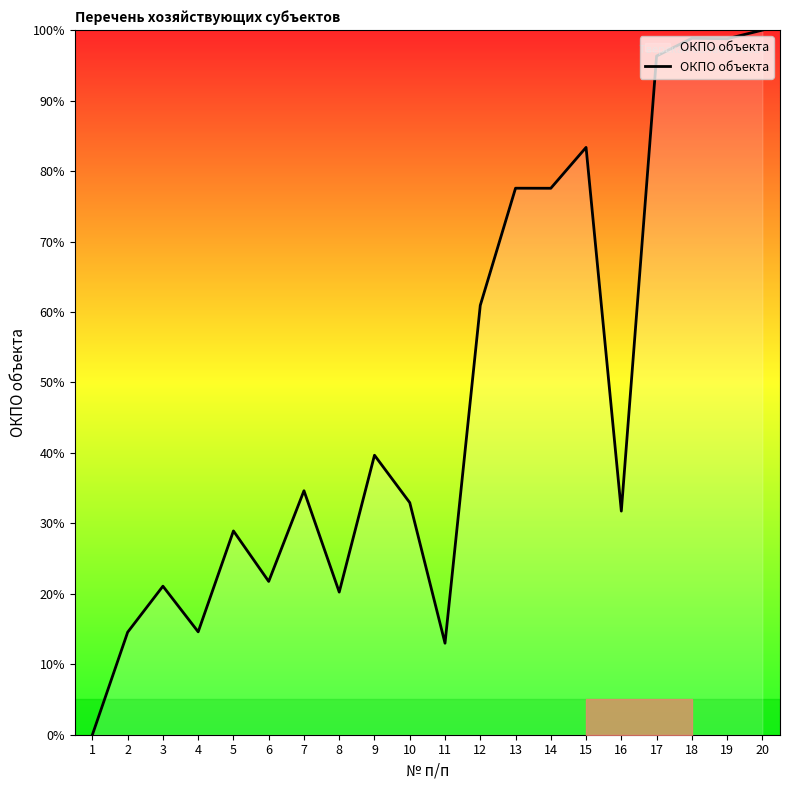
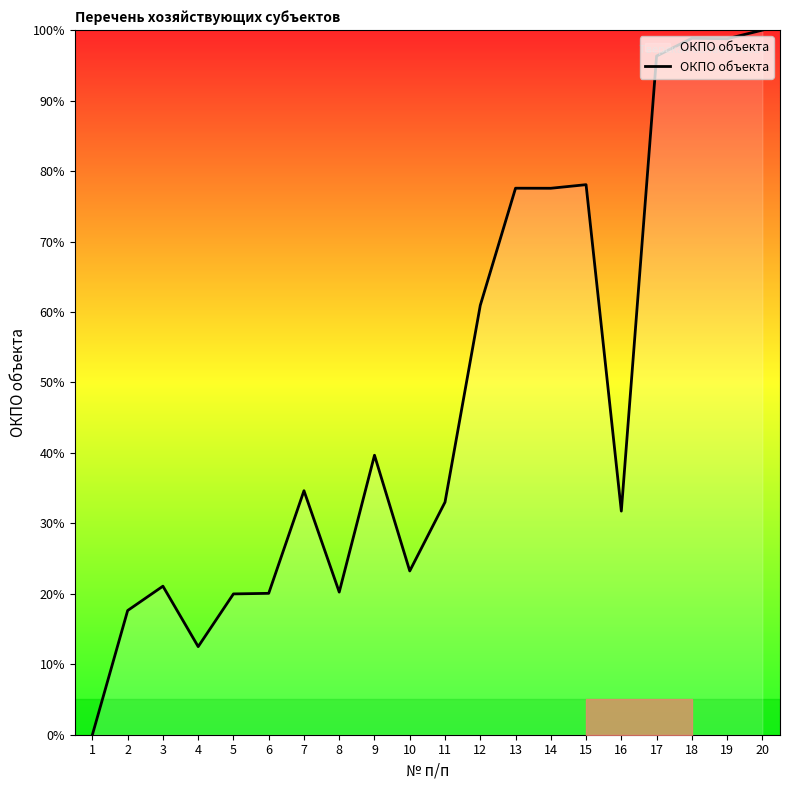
  {
-   "2": "15%",
+   "2": "18%",
    "3": "21%",
-   "4": "15%",
-   "5": "29%",
-   "6": "22%",
+   "4": "13%",
+   "5": "20%",
+   "6": "20%",
    "7": "35%",
    "8": "20%",
    "9": "40%",
-   "10": "33%",
-   "11": "13%",
+   "10": "23%",
+   "11": "33%",
    "12": "61%",
    "13": "78%",
    "14": "78%",
-   "15": "83%",
+   "15": "78%",
    "16": "32%",
    "20": "100%"
  }
